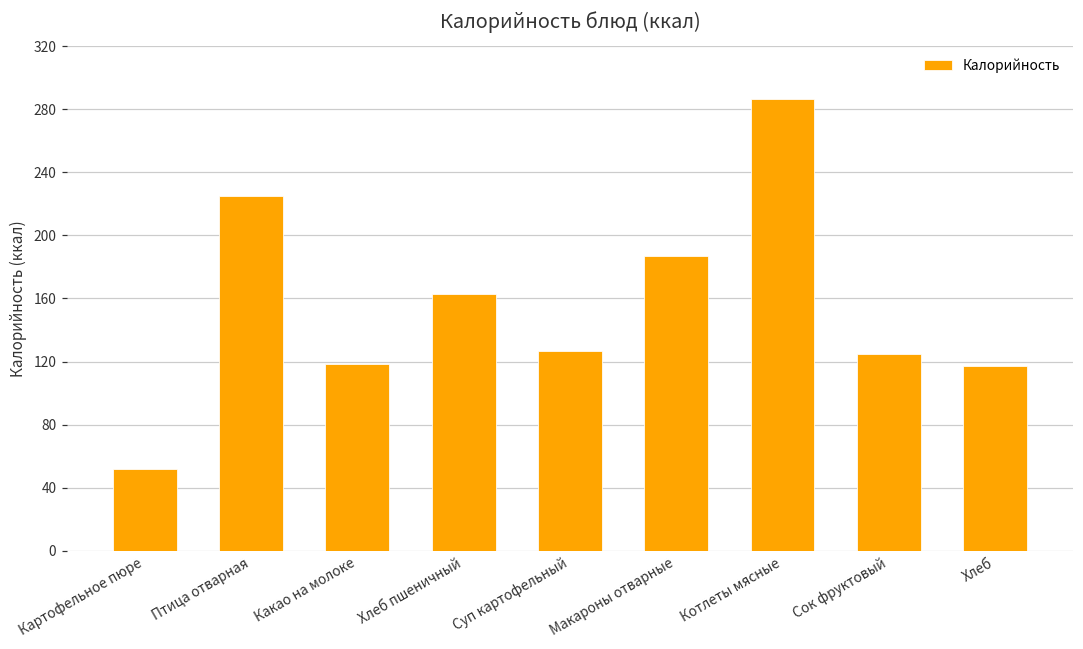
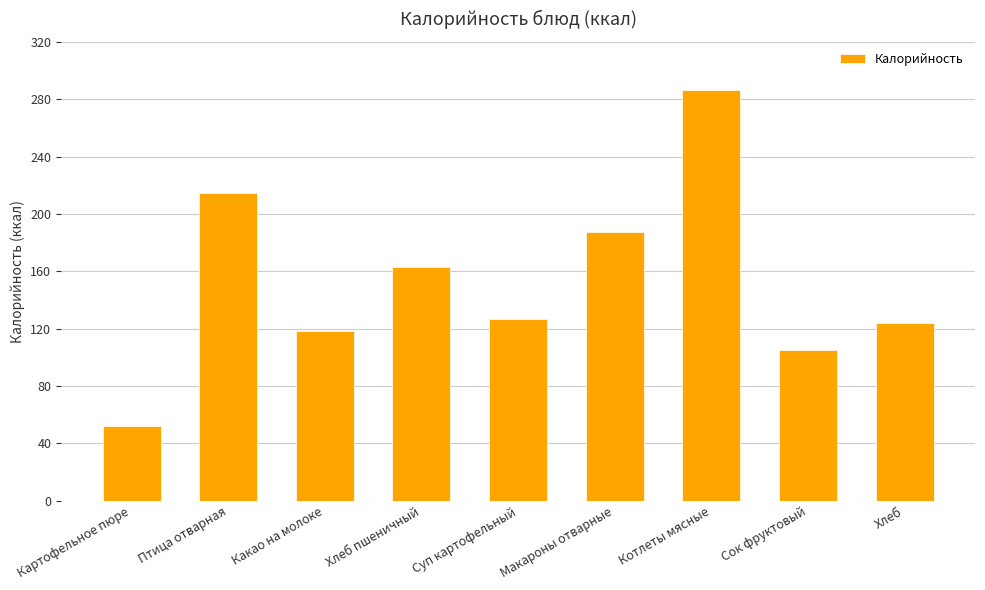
  {
    "Картофельное пюре": 52,
-   "Птица отварная": 225,
+   "Птица отварная": 215,
    "Какао на молоке": 119,
    "Хлеб пшеничный": 163,
    "Суп картофельный": 127,
    "Макароны отварные": 187,
    "Котлеты мясные": 287,
-   "Сок фруктовый": 125,
-   "Хлеб": 117
+   "Сок фруктовый": 105,
+   "Хлеб": 124
  }
